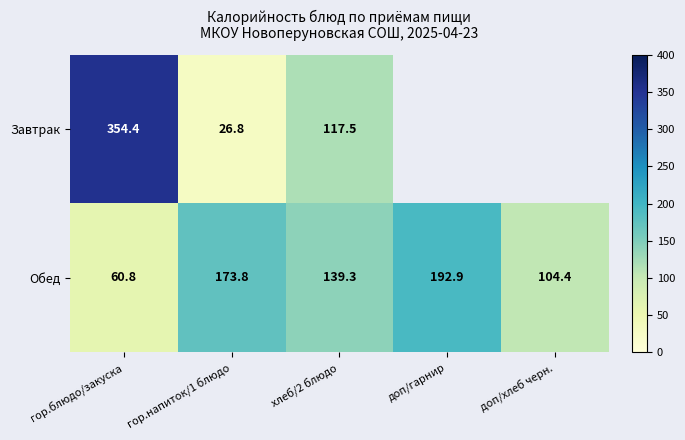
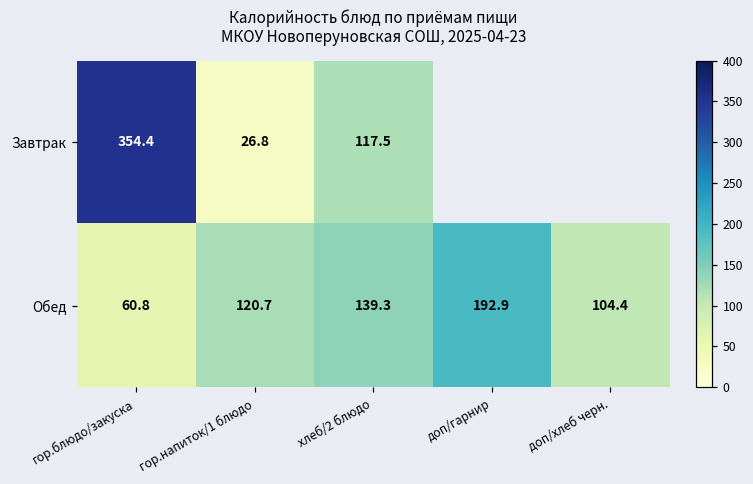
  {
    "Завтрак": {
      "гор.блюдо/закуска": 354.4,
      "гор.напиток/1 блюдо": 26.8,
      "хлеб/2 блюдо": 117.5
    },
    "Обед": {
      "гор.блюдо/закуска": 60.8,
-     "гор.напиток/1 блюдо": 173.8,
+     "гор.напиток/1 блюдо": 120.7,
      "хлеб/2 блюдо": 139.3,
      "доп/гарнир": 192.9,
      "доп/хлеб черн.": 104.4
    }
  }
